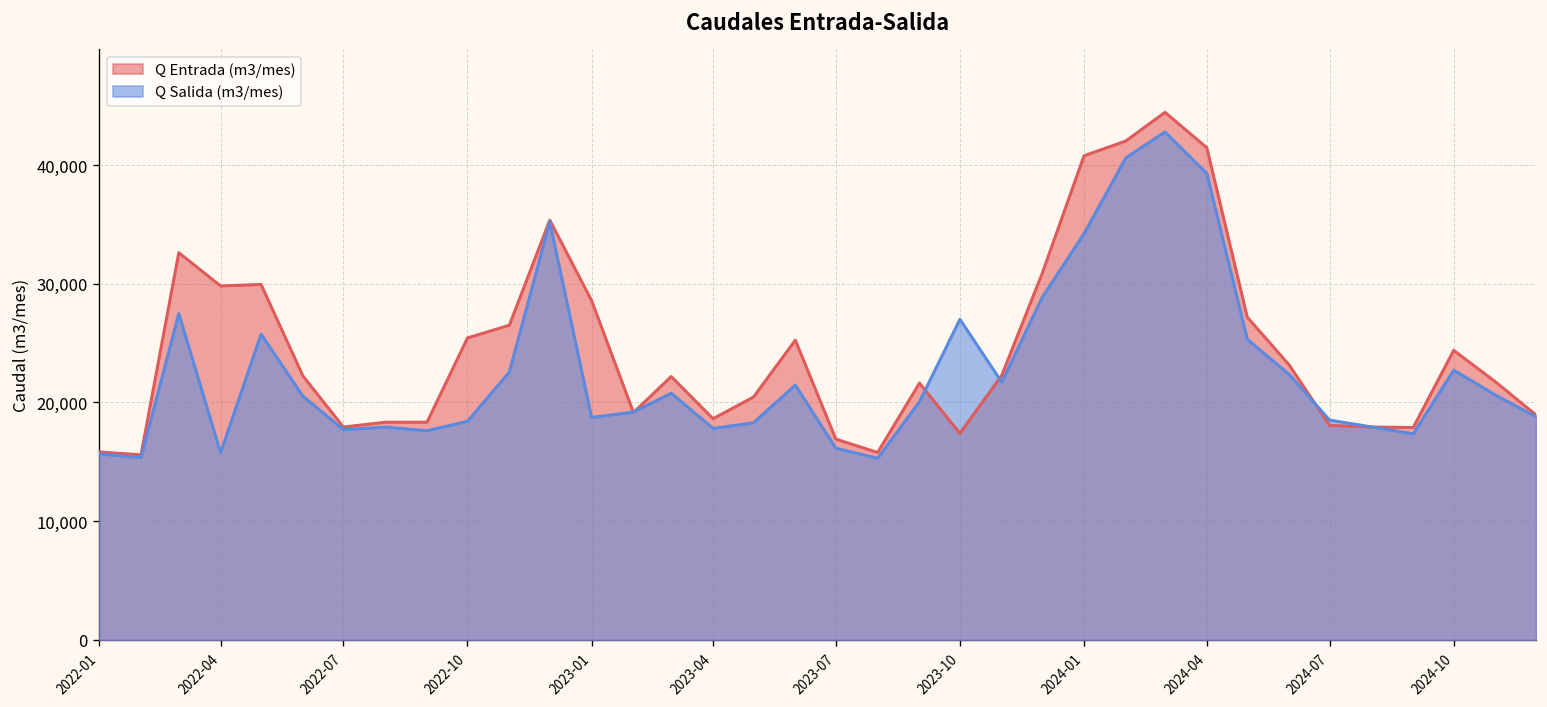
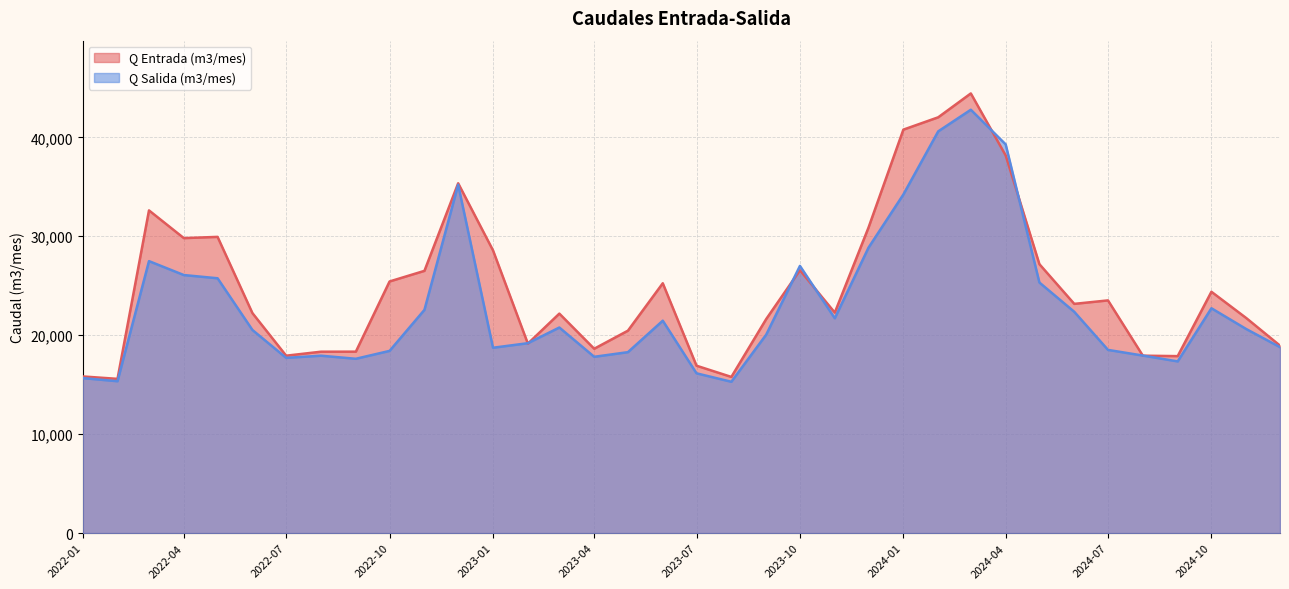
  {
    "Q Entrada (m3/mes)": {
      "2022-04": "30,000",
      "2022-10": "25,000",
      "2023-01": "29,000",
      "2023-04": "19,000",
      "2023-07": "17,000",
-     "2023-10": "17,000",
+     "2023-10": "27,000",
      "2024-01": "41,000",
-     "2024-04": "41,000",
-     "2024-07": "18,000",
+     "2024-04": "38,000",
+     "2024-07": "24,000",
      "2024-10": "24,000"
    },
    "Q Salida (m3/mes)": {
-     "2022-04": "16,000",
+     "2022-04": "26,000",
      "2022-10": "18,000",
      "2023-01": "19,000",
      "2023-04": "18,000",
      "2023-07": "16,000",
      "2023-10": "27,000",
      "2024-01": "34,000",
      "2024-04": "39,000",
      "2024-07": "19,000",
      "2024-10": "23,000"
    }
  }
